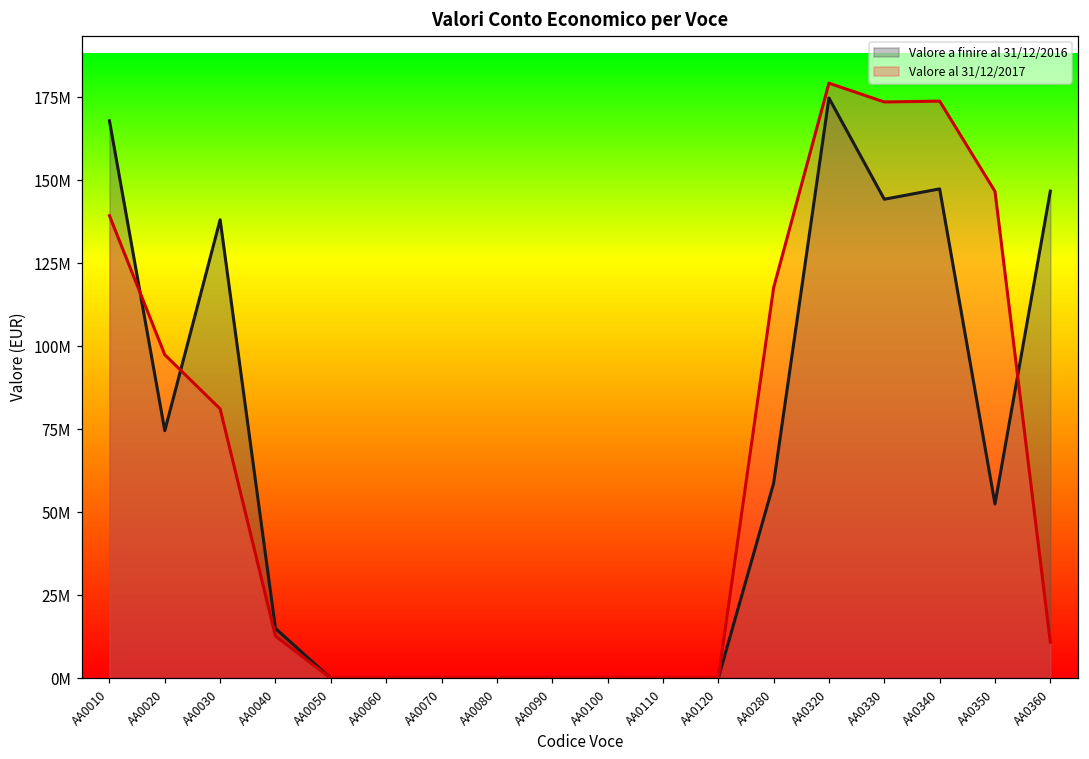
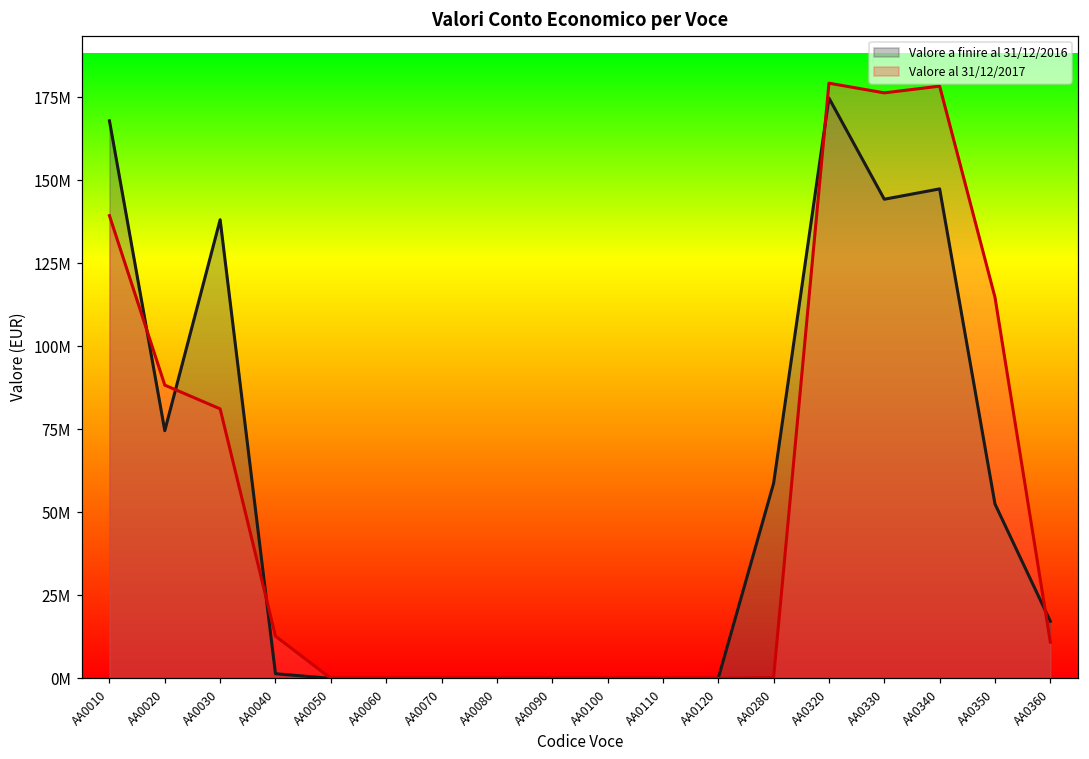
  {
    "Valore a finire al 31/12/2016": {
      "AA0010": 168000000,
      "AA0020": 75000000,
      "AA0030": 138000000,
-     "AA0040": 15000000,
+     "AA0040": 1000000,
      "AA0280": 59000000,
      "AA0320": 175000000,
      "AA0330": 144000000,
      "AA0340": 147000000,
      "AA0350": 53000000,
-     "AA0360": 147000000
+     "AA0360": 17000000
    },
    "Valore al 31/12/2017": {
      "AA0010": 139000000,
-     "AA0020": 97000000,
+     "AA0020": 88000000,
      "AA0030": 81000000,
      "AA0040": 13000000,
-     "AA0280": 118000000,
+     "AA0280": 0,
      "AA0320": 179000000,
-     "AA0330": 174000000,
-     "AA0340": 174000000,
-     "AA0350": 147000000,
+     "AA0330": 176000000,
+     "AA0340": 178000000,
+     "AA0350": 115000000,
      "AA0360": 11000000
    }
  }
